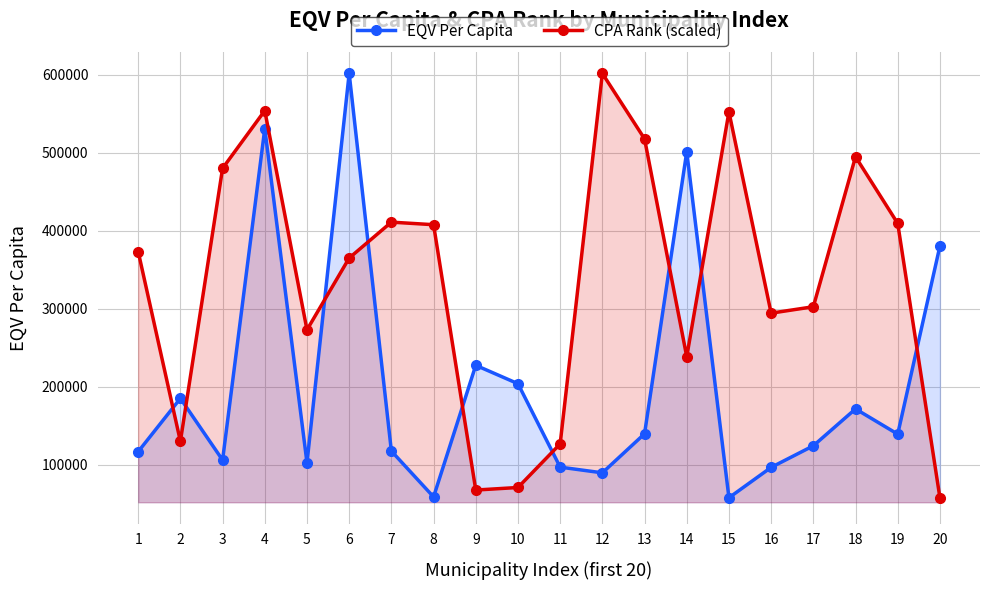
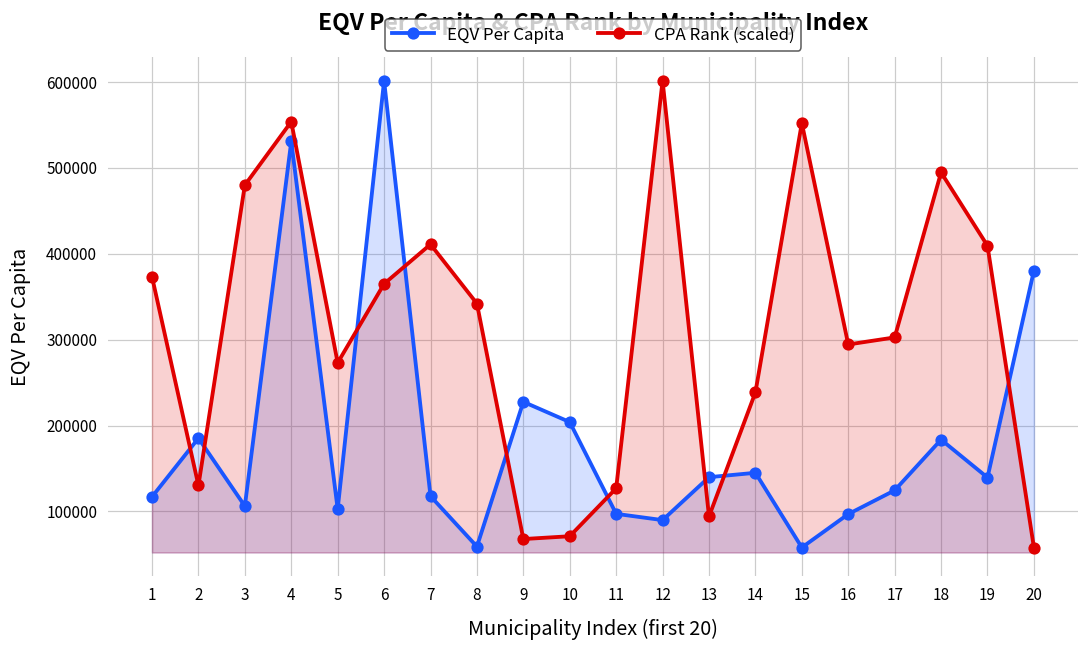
  {
    "EQV Per Capita": {
      "1": 120000,
      "2": 190000,
      "3": 110000,
      "4": 530000,
      "5": 100000,
      "6": 600000,
      "7": 120000,
      "8": 60000,
      "9": 230000,
      "10": 200000,
      "11": 100000,
      "12": 90000,
      "13": 140000,
-     "14": 500000,
+     "14": 140000,
      "15": 60000,
      "16": 100000,
      "17": 120000,
-     "18": 170000,
+     "18": 180000,
      "19": 140000,
      "20": 380000
    },
    "CPA Rank (scaled)": {
      "1": 370000,
      "2": 130000,
      "3": 480000,
      "4": 550000,
      "5": 270000,
      "6": 360000,
      "7": 410000,
-     "8": 410000,
+     "8": 340000,
      "9": 70000,
      "10": 70000,
      "11": 130000,
      "12": 600000,
-     "13": 520000,
+     "13": 90000,
      "14": 240000,
      "15": 550000,
      "16": 290000,
      "17": 300000,
      "18": 490000,
      "19": 410000,
      "20": 60000
    }
  }
